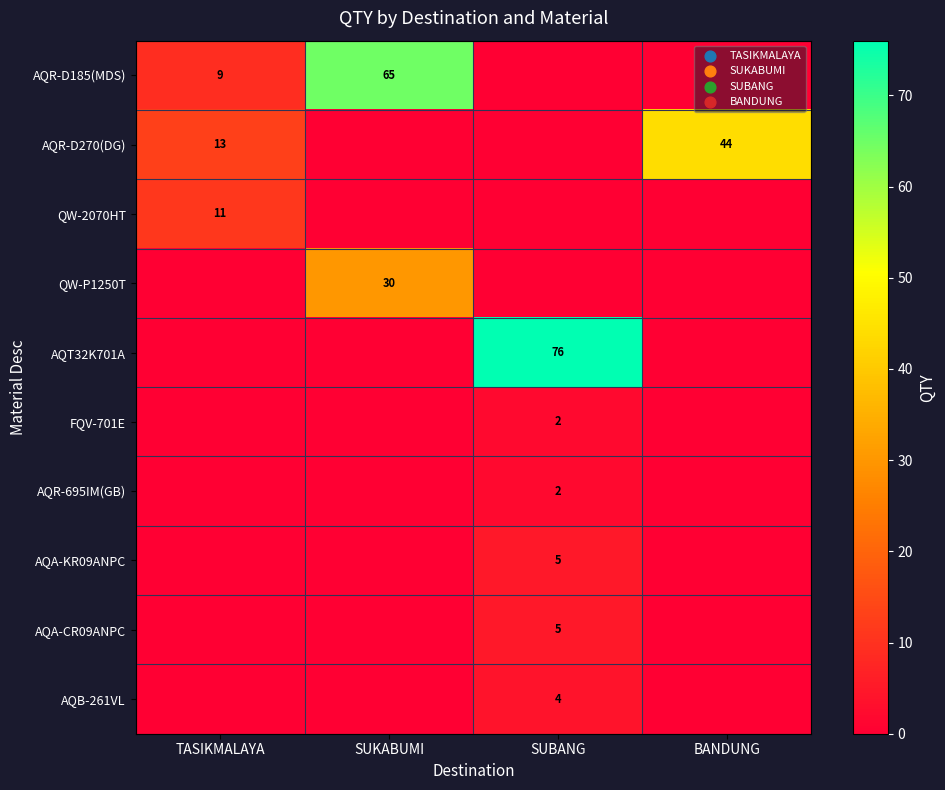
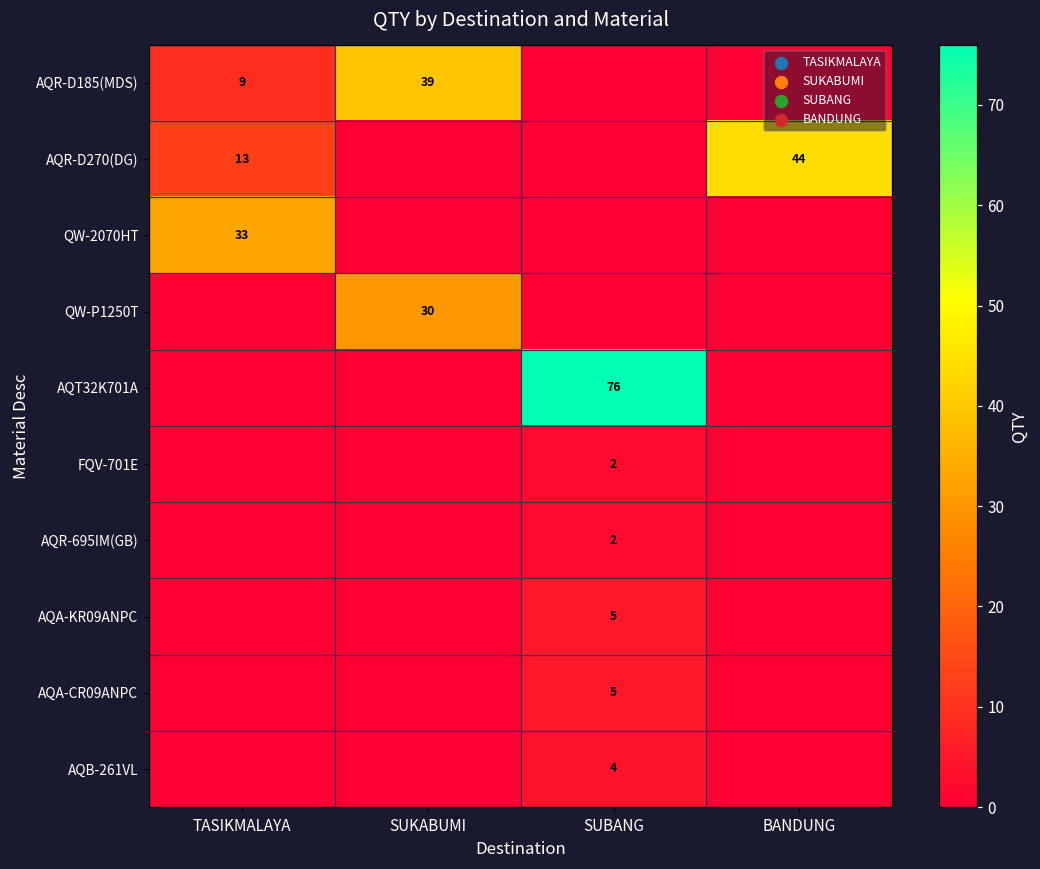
  {
    "AQR-D185(MDS)": {
      "TASIKMALAYA": 9,
-     "SUKABUMI": 65
+     "SUKABUMI": 39
    },
    "AQR-D270(DG)": {
      "TASIKMALAYA": 13,
      "BANDUNG": 44
    },
    "QW-2070HT": {
-     "TASIKMALAYA": 11
+     "TASIKMALAYA": 33
    },
    "QW-P1250T": {
      "SUKABUMI": 30
    },
    "AQT32K701A": {
      "SUBANG": 76
    },
    "FQV-701E": {
      "SUBANG": 2
    },
    "AQR-695IM(GB)": {
      "SUBANG": 2
    },
    "AQA-KR09ANPC": {
      "SUBANG": 5
    },
    "AQA-CR09ANPC": {
      "SUBANG": 5
    },
    "AQB-261VL": {
      "SUBANG": 4
    }
  }
